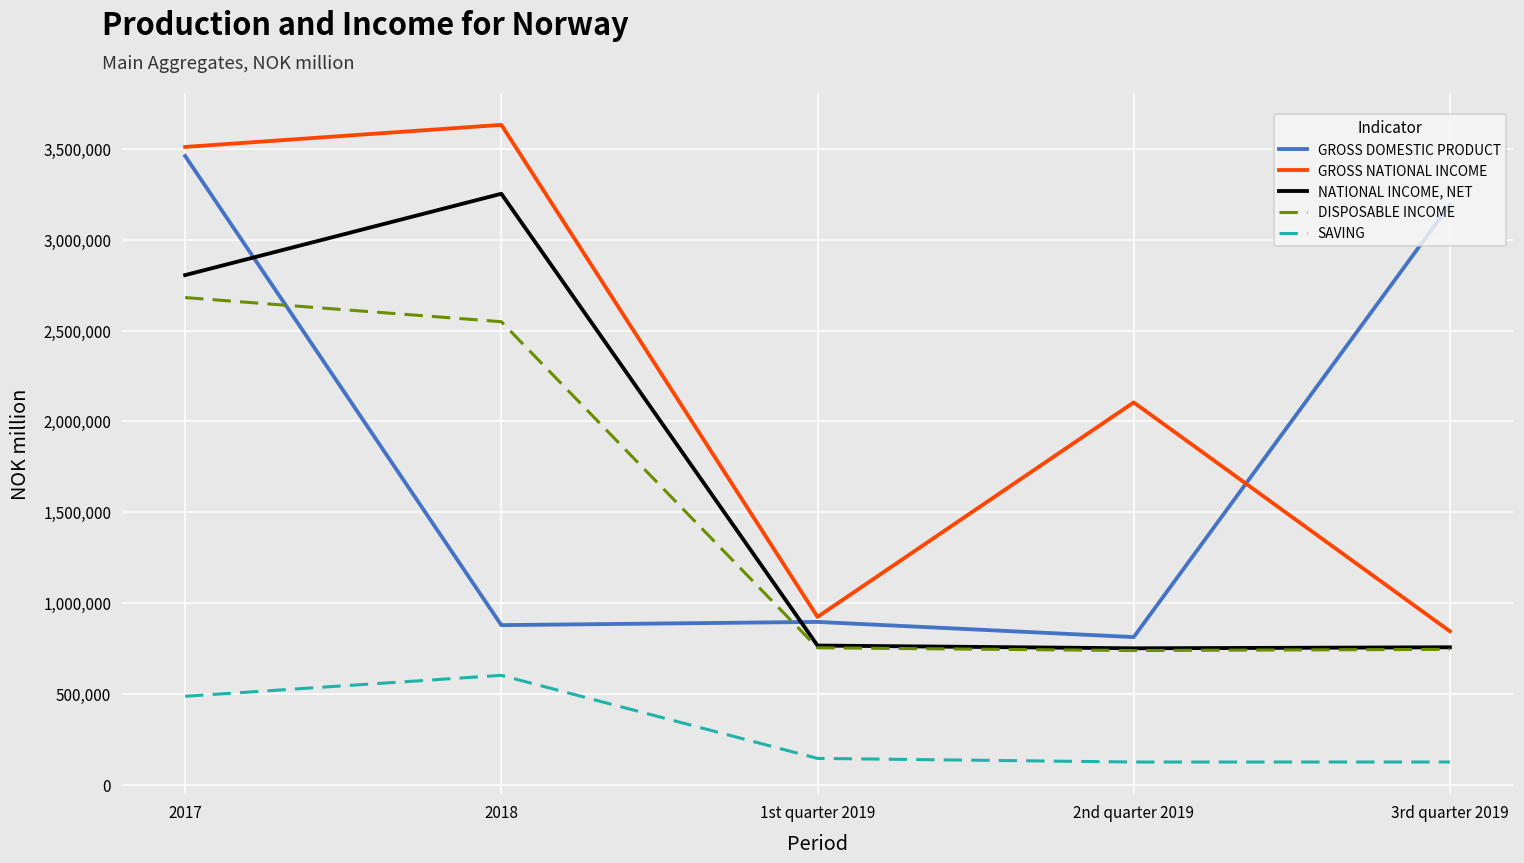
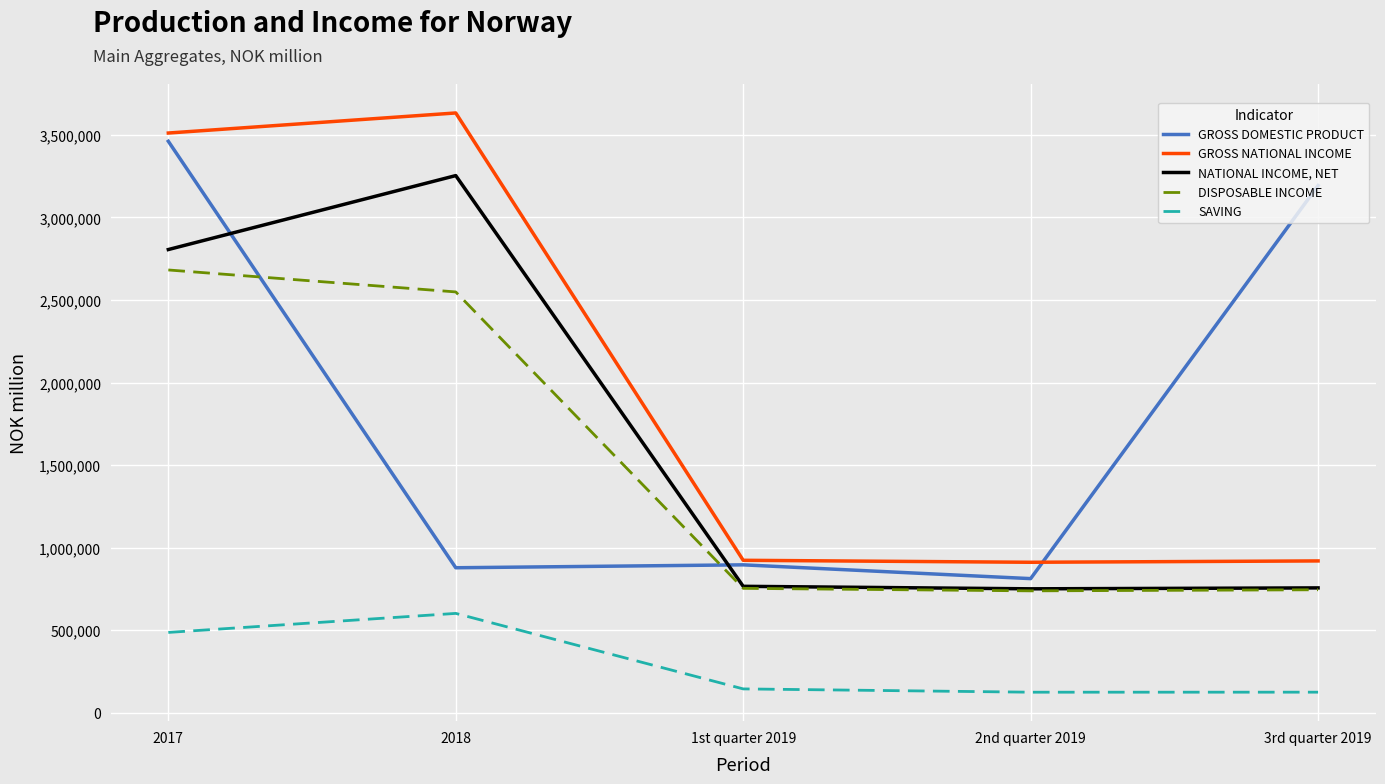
  {
    "GROSS DOMESTIC PRODUCT": {
      "2017": "3,460,000",
      "2018": "880,000",
      "1st quarter 2019": "900,000",
      "2nd quarter 2019": "810,000"
    },
    "GROSS NATIONAL INCOME": {
      "2017": "3,510,000",
      "2018": "3,630,000",
      "1st quarter 2019": "920,000",
-     "2nd quarter 2019": "2,100,000",
-     "3rd quarter 2019": "840,000"
+     "2nd quarter 2019": "910,000",
+     "3rd quarter 2019": "920,000"
    },
    "NATIONAL INCOME, NET": {
      "2017": "2,810,000",
      "2018": "3,250,000"
    },
    "DISPOSABLE INCOME": {
      "2017": "2,680,000",
      "2018": "2,550,000"
    },
    "SAVING": {
      "2017": "490,000",
      "2018": "600,000",
      "1st quarter 2019": "140,000",
      "2nd quarter 2019": "120,000",
      "3rd quarter 2019": "120,000"
    }
  }
